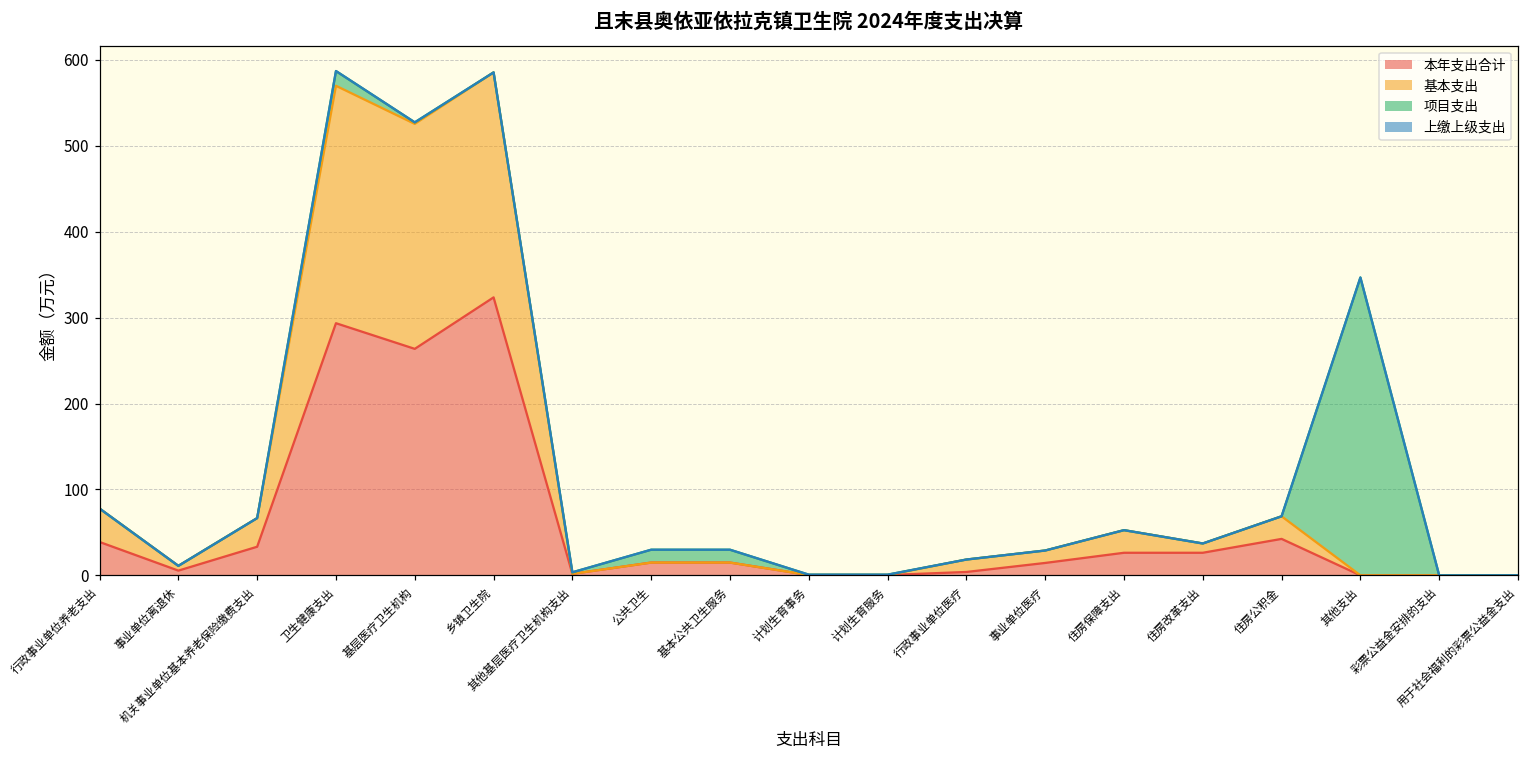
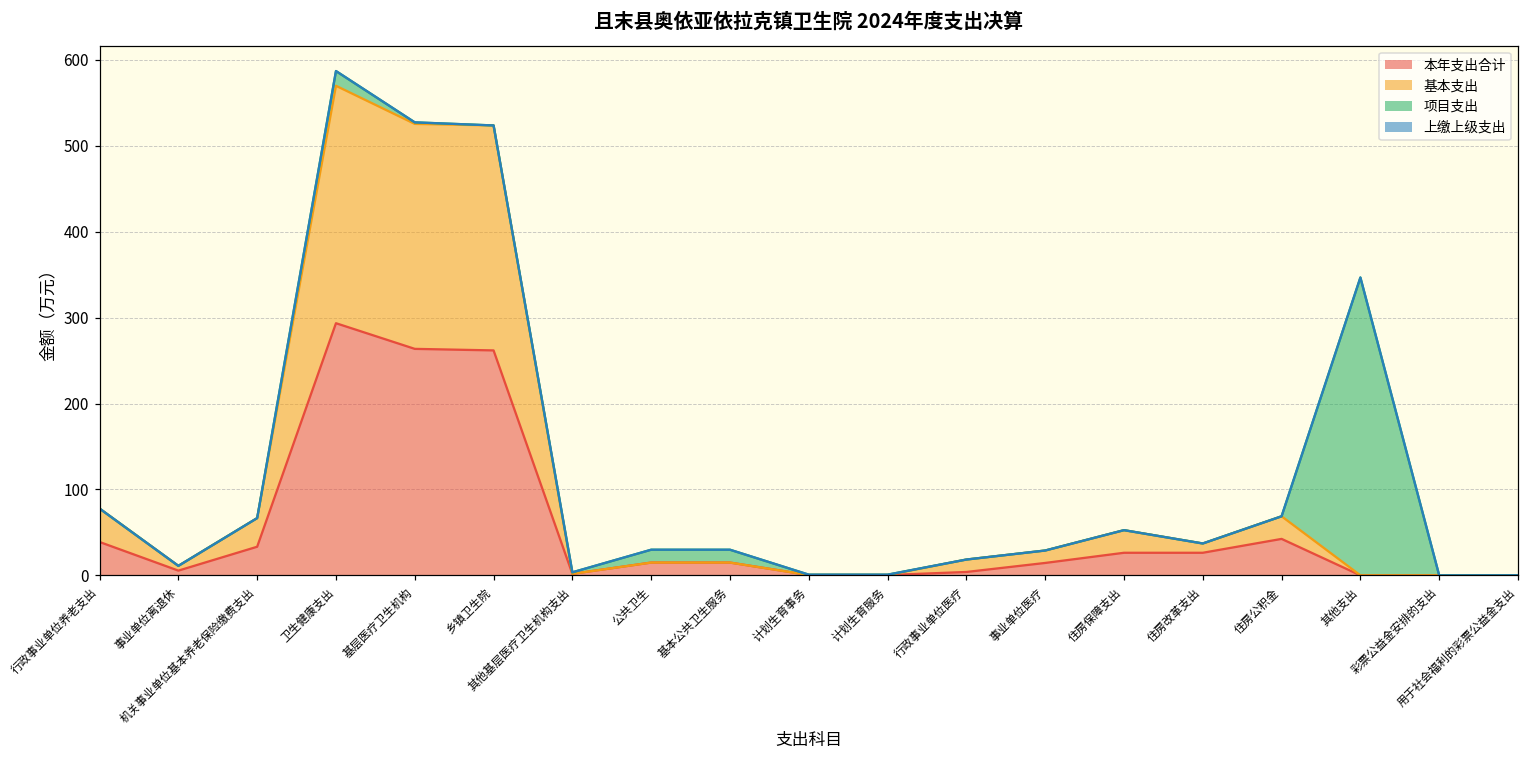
  {
    "本年支出合计": {
      "行政事业单位养老支出": 40,
      "事业单位离退休": 10,
      "机关事业单位基本养老保险缴费支出": 30,
      "卫生健康支出": 290,
      "基层医疗卫生机构": 260,
-     "乡镇卫生院": 320,
+     "乡镇卫生院": 260,
      "行政事业单位医疗": 0,
      "事业单位医疗": 10,
      "住房保障支出": 30,
      "住房改革支出": 30,
      "住房公积金": 40
    },
    "基本支出": {
      "卫生健康支出": 280
    }
  }
